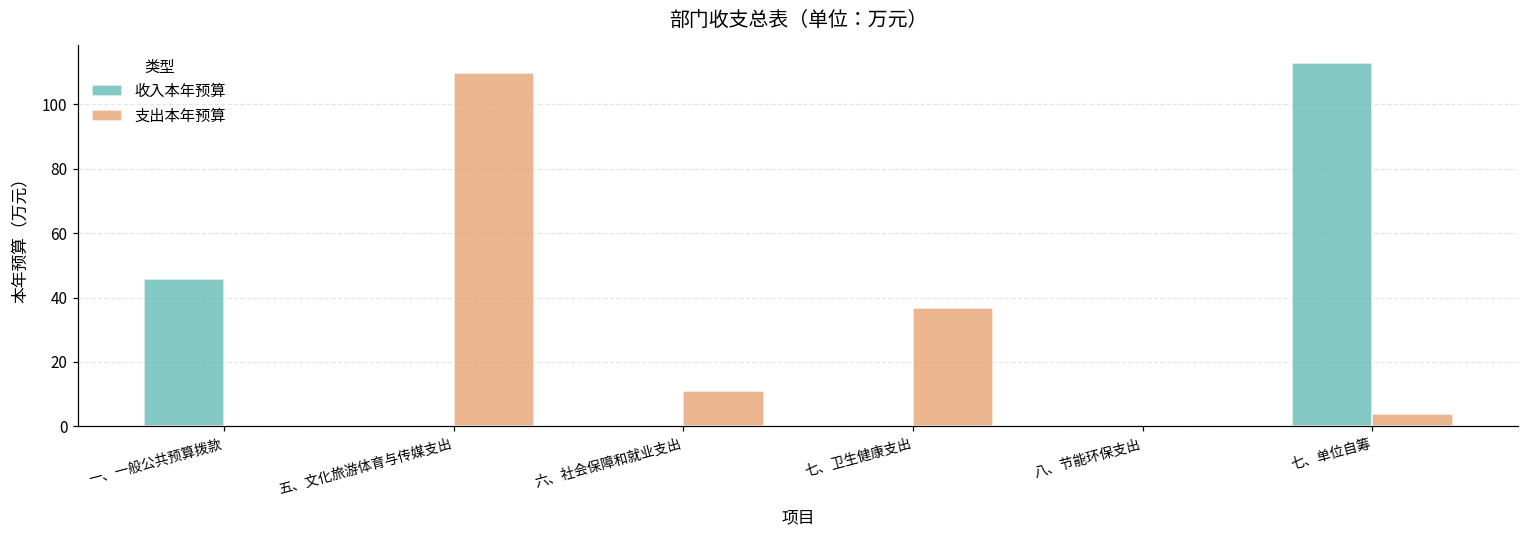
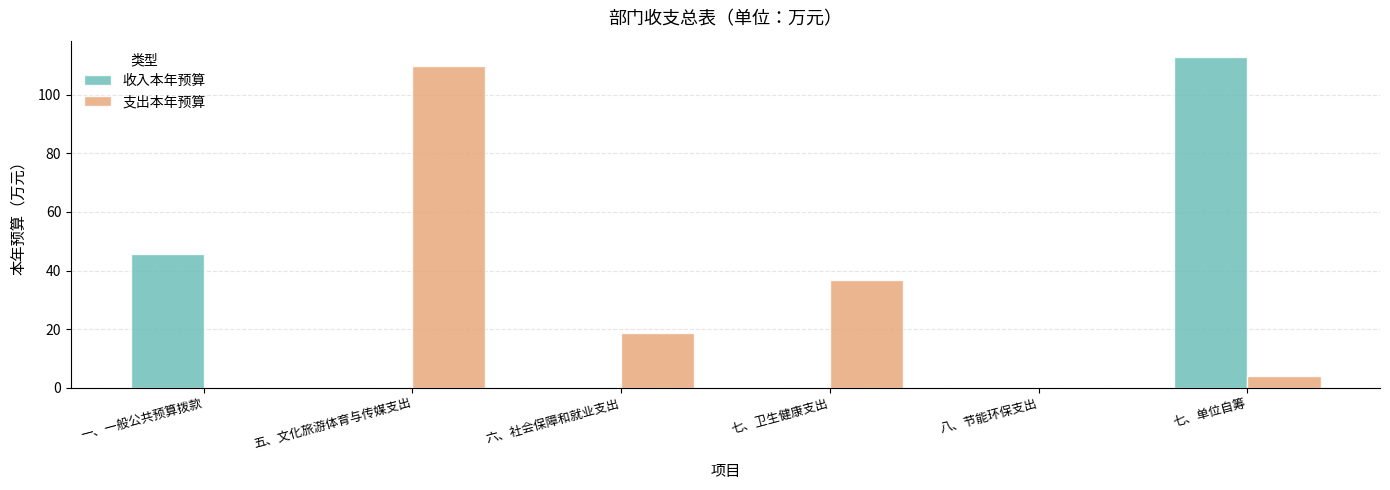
  {
    "收入本年预算": {
      "一、一般公共预算拨款": 46,
      "五、文化旅游体育与传媒支出": 0,
      "六、社会保障和就业支出": 0,
      "七、卫生健康支出": 0,
      "八、节能环保支出": 0,
      "七、单位自筹": 113
    },
    "支出本年预算": {
      "一、一般公共预算拨款": 0,
      "五、文化旅游体育与传媒支出": 110,
-     "六、社会保障和就业支出": 11,
+     "六、社会保障和就业支出": 19,
      "七、卫生健康支出": 37,
      "八、节能环保支出": 0,
      "七、单位自筹": 4
    }
  }
